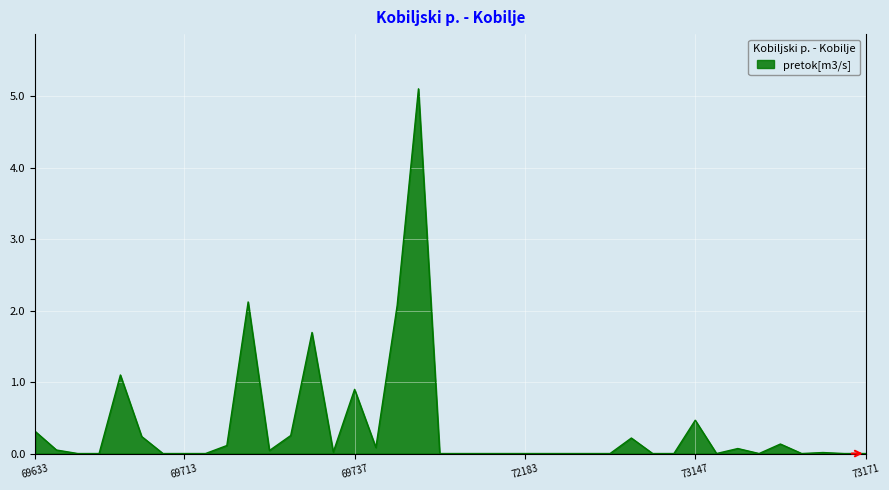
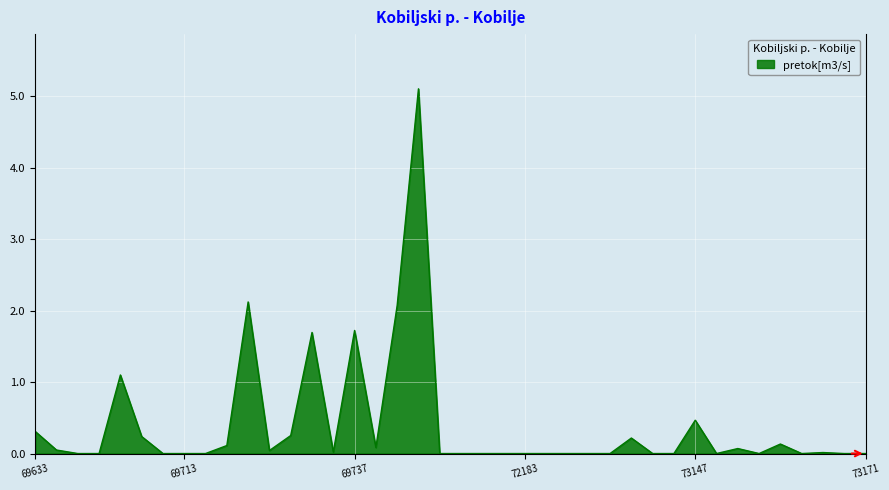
  {
    "69633": 0.3,
    "69713": 0.0,
-   "69737": 0.9,
+   "69737": 1.7,
    "72183": 0.0,
    "73147": 0.5,
    "73171": 0.0
  }
